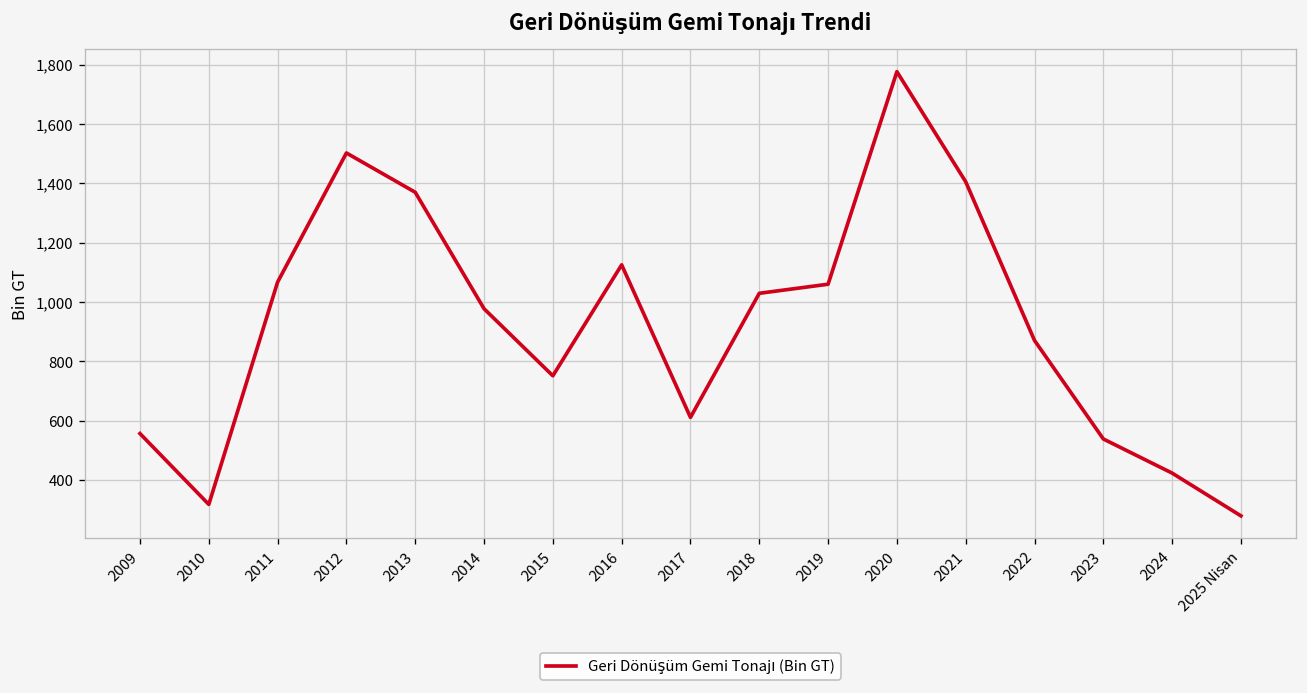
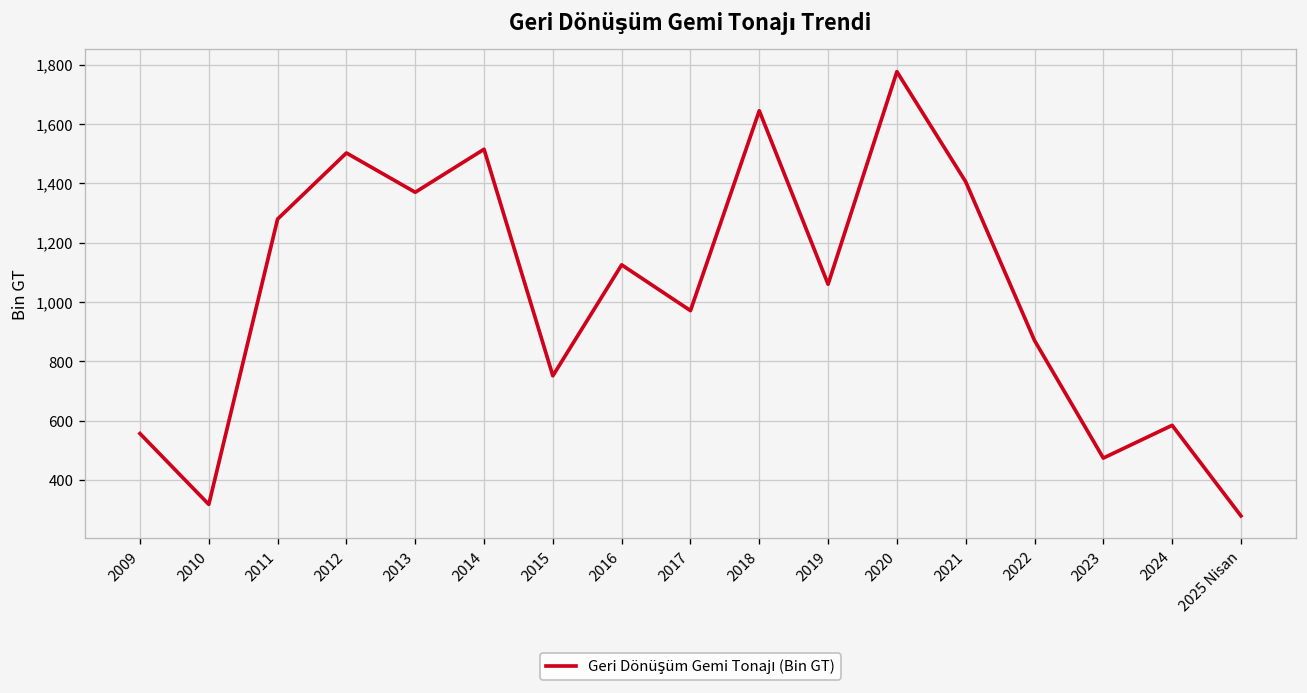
  {
    "2009": "560",
    "2010": "320",
-   "2011": "1,070",
+   "2011": "1,280",
    "2012": "1,500",
    "2013": "1,370",
-   "2014": "980",
+   "2014": "1,510",
    "2015": "750",
    "2016": "1,130",
-   "2017": "610",
-   "2018": "1,030",
+   "2017": "970",
+   "2018": "1,640",
    "2019": "1,060",
    "2020": "1,780",
    "2021": "1,410",
    "2022": "870",
-   "2023": "540",
-   "2024": "420",
+   "2023": "470",
+   "2024": "590",
    "2025 Nisan": "280"
  }
